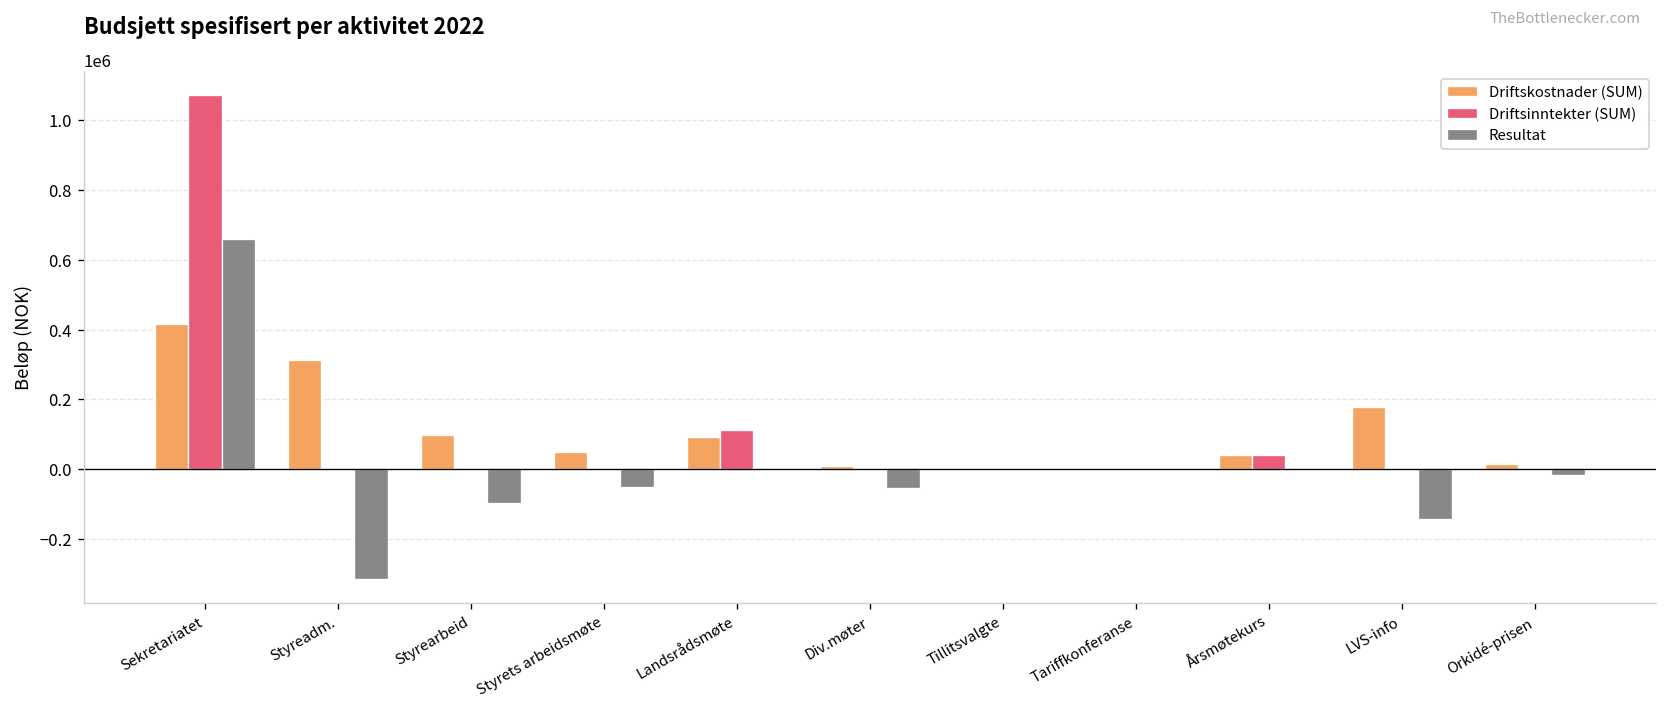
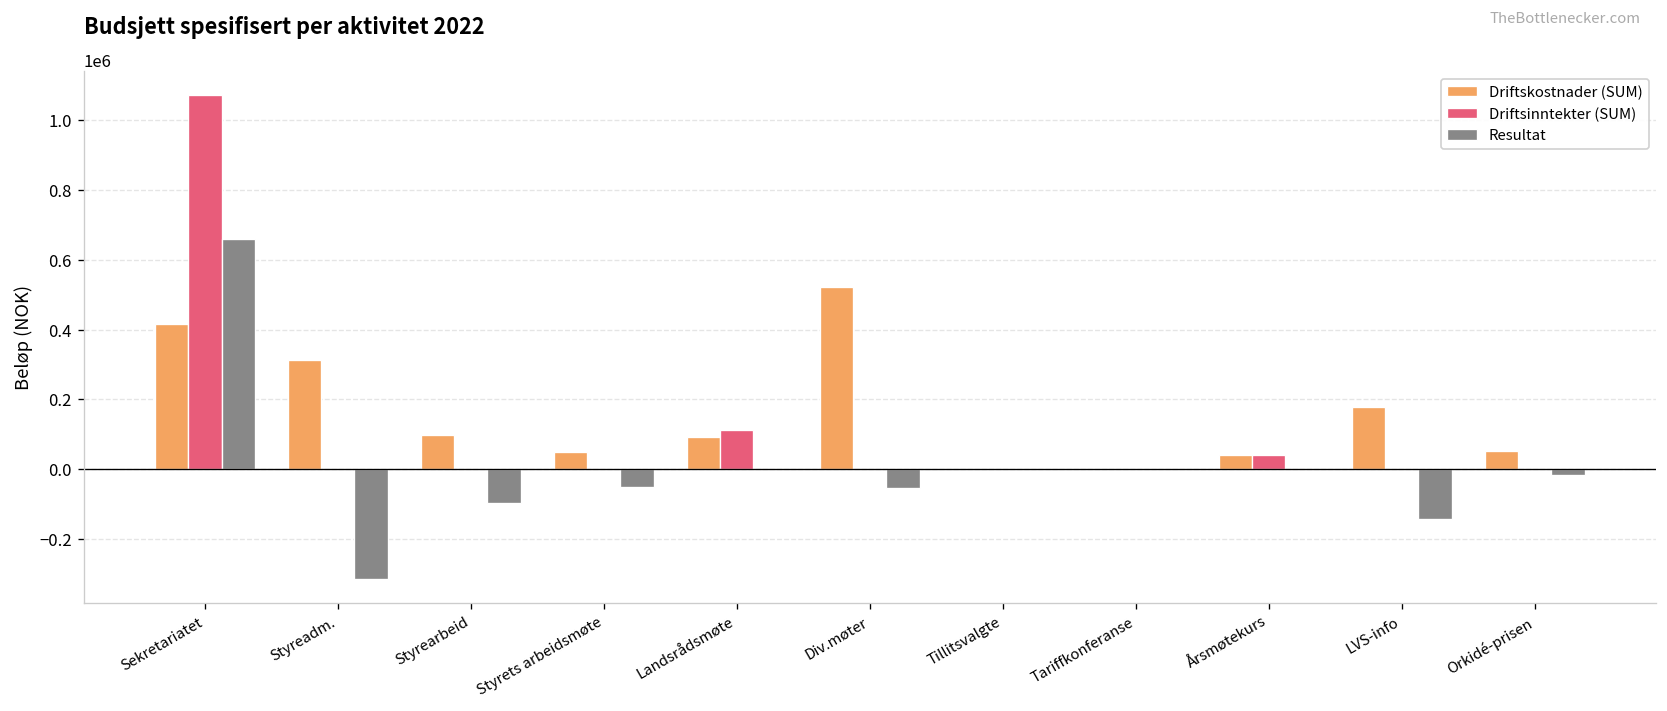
  {
    "Driftskostnader (SUM)": {
      "Sekretariatet": 420000,
      "Styreadm.": 310000,
      "Styrearbeid": 100000,
      "Styrets arbeidsmøte": 50000,
      "Landsrådsmøte": 90000,
-     "Div.møter": 10000,
+     "Div.møter": 520000,
      "Tillitsvalgte": 0,
      "Tariffkonferanse": 0,
      "Årsmøtekurs": 40000,
      "LVS-info": 180000,
-     "Orkidé-prisen": 20000
+     "Orkidé-prisen": 50000
    },
    "Driftsinntekter (SUM)": {
      "Sekretariatet": 1070000,
      "Styreadm.": 0,
      "Styrearbeid": 0,
      "Styrets arbeidsmøte": 0,
      "Landsrådsmøte": 110000,
      "Div.møter": 0,
      "Tillitsvalgte": 0,
      "Tariffkonferanse": 0,
      "Årsmøtekurs": 40000,
      "LVS-info": 0,
      "Orkidé-prisen": 0
    },
    "Resultat": {
      "Sekretariatet": 660000,
      "Styreadm.": -310000,
      "Styrearbeid": -100000,
      "Styrets arbeidsmøte": -50000,
      "Landsrådsmøte": 0,
      "Div.møter": -50000,
      "Tillitsvalgte": 0,
      "Tariffkonferanse": 0,
      "Årsmøtekurs": 0,
      "LVS-info": -140000,
      "Orkidé-prisen": -20000
    }
  }
